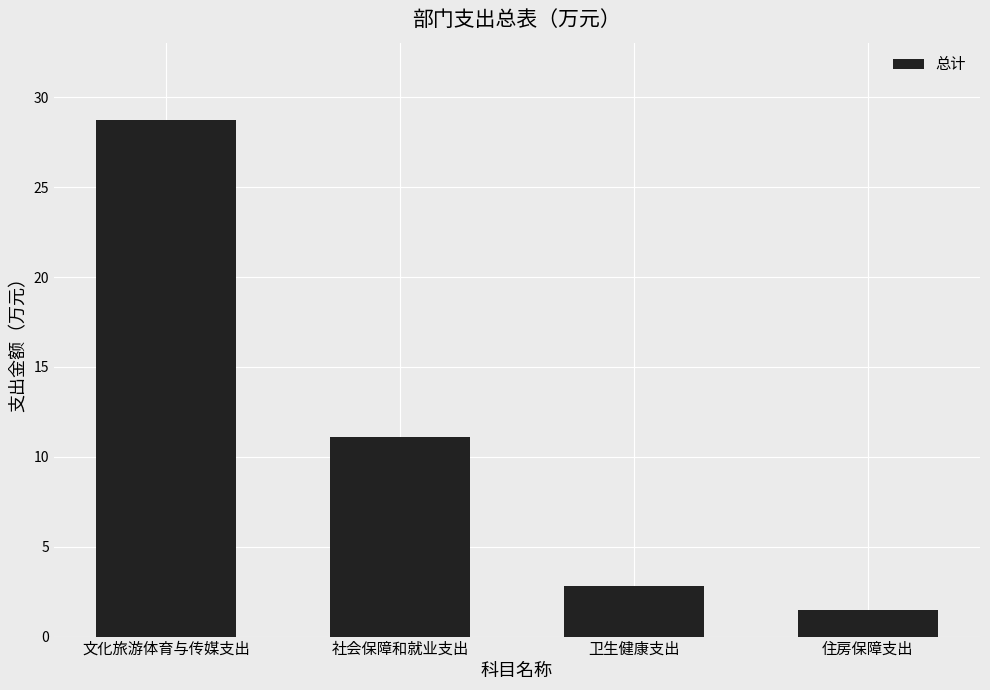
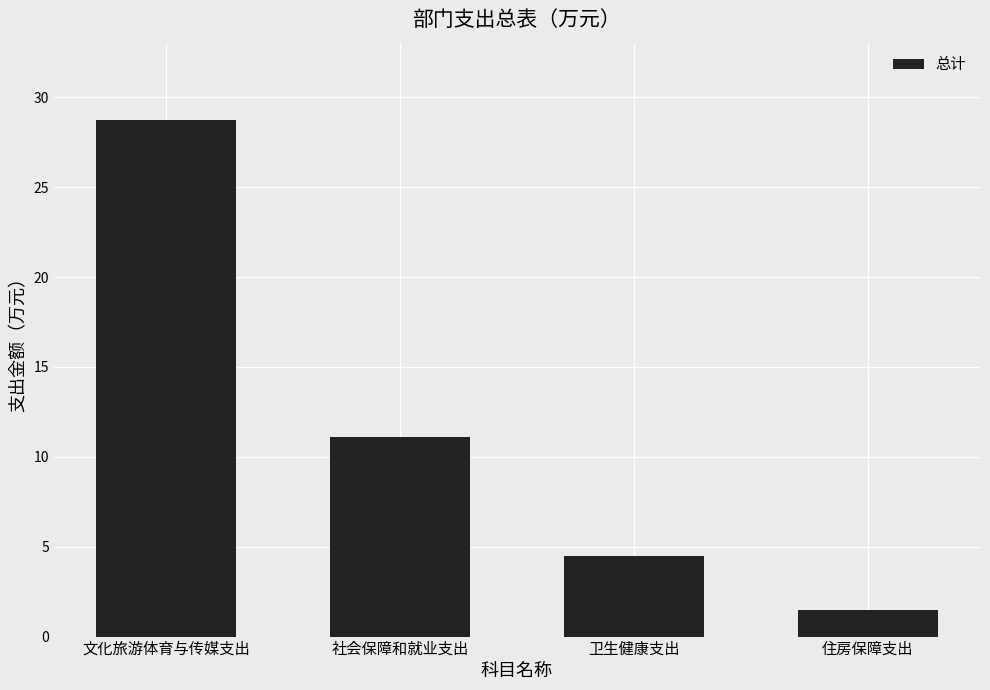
  {
    "文化旅游体育与传媒支出": 28.7,
    "社会保障和就业支出": 11.1,
-   "卫生健康支出": 2.8,
+   "卫生健康支出": 4.5,
    "住房保障支出": 1.5
  }
